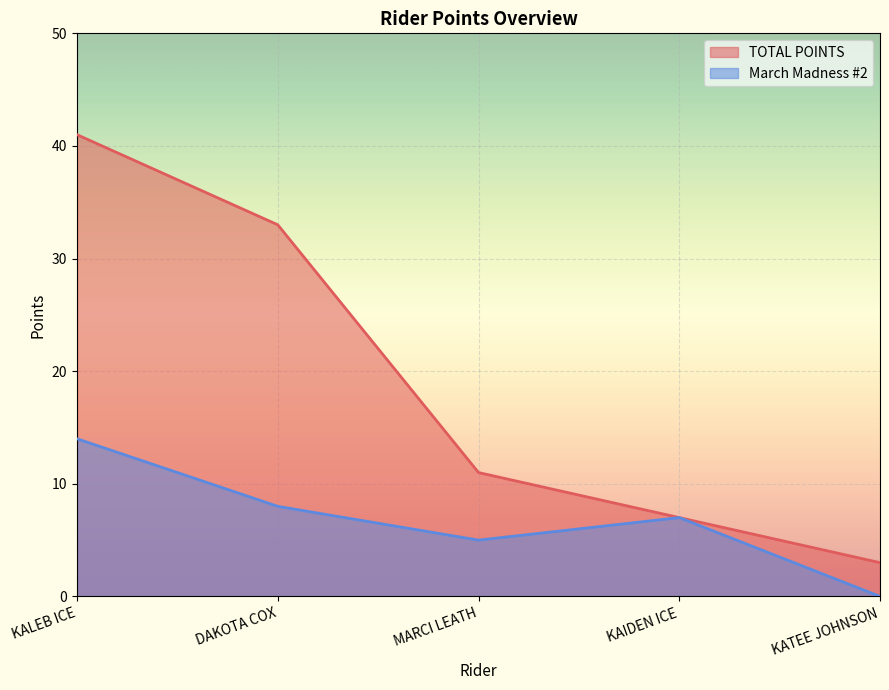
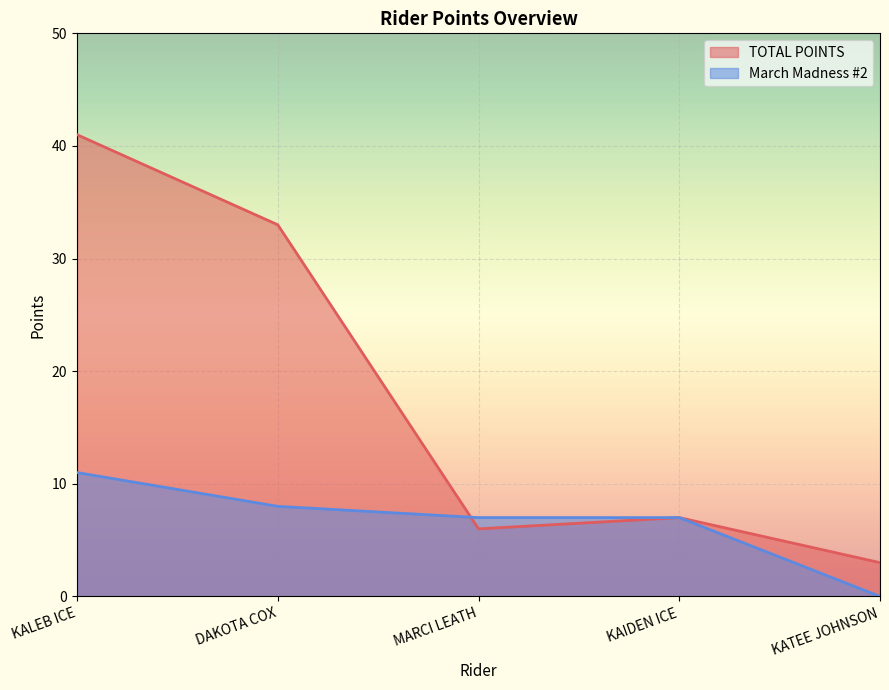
  {
    "TOTAL POINTS": {
      "KALEB ICE": 41,
      "DAKOTA COX": 33,
-     "MARCI LEATH": 11,
+     "MARCI LEATH": 6,
      "KATEE JOHNSON": 3
    },
    "March Madness #2": {
-     "KALEB ICE": 14,
+     "KALEB ICE": 11,
      "DAKOTA COX": 8,
-     "MARCI LEATH": 5,
+     "MARCI LEATH": 7,
      "KATEE JOHNSON": 0
    }
  }
